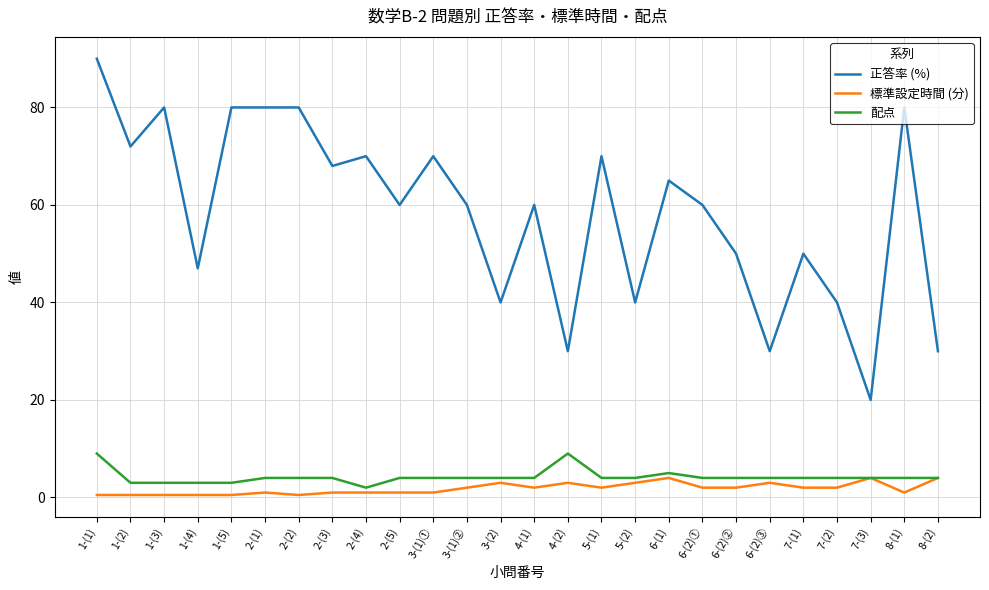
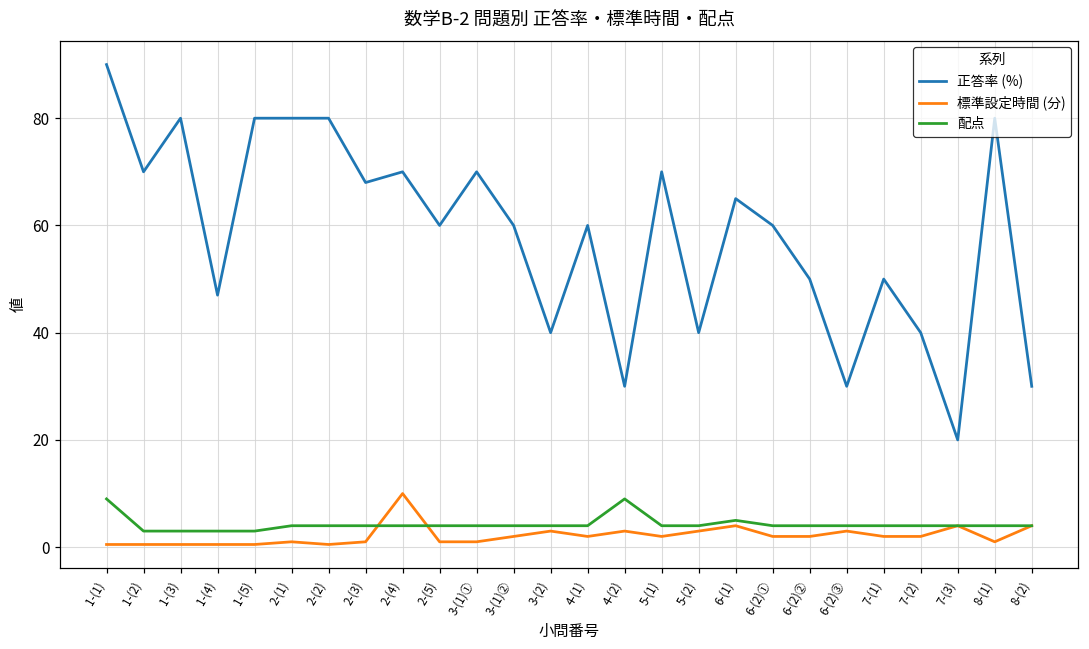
  {
    "正答率 (%)": {
      "1-(1)": 90,
-     "1-(2)": 72,
+     "1-(2)": 70,
      "1-(3)": 80,
      "1-(4)": 47,
      "1-(5)": 80,
      "2-(1)": 80,
      "2-(2)": 80,
      "2-(3)": 68,
      "2-(4)": 70,
      "2-(5)": 60,
      "3-(1)①": 70,
      "3-(1)②": 60,
      "3-(2)": 40,
      "4-(1)": 60,
      "4-(2)": 30,
      "5-(1)": 70,
      "5-(2)": 40,
      "6-(1)": 65,
      "6-(2)①": 60,
      "6-(2)②": 50,
      "6-(2)③": 30,
      "7-(1)": 50,
      "7-(2)": 40,
      "7-(3)": 20,
      "8-(2)": 30
    },
    "標準設定時間 (分)": {
      "1-(1)": 1,
      "1-(2)": 1,
      "1-(3)": 1,
      "1-(4)": 1,
      "1-(5)": 1,
      "2-(1)": 1,
      "2-(2)": 1,
      "2-(3)": 1,
-     "2-(4)": 1,
+     "2-(4)": 10,
      "2-(5)": 1,
      "3-(1)①": 1,
      "3-(1)②": 2,
      "3-(2)": 3,
      "4-(1)": 2,
      "4-(2)": 3,
      "5-(1)": 2,
      "5-(2)": 3,
      "6-(1)": 4,
      "6-(2)①": 2,
      "6-(2)②": 2,
      "6-(2)③": 3,
      "7-(1)": 2,
      "7-(2)": 2,
      "8-(1)": 1
    },
    "配点": {
      "1-(1)": 9,
      "1-(2)": 3,
      "1-(3)": 3,
      "1-(4)": 3,
      "1-(5)": 3,
      "2-(1)": 4,
      "2-(2)": 4,
      "2-(3)": 4,
-     "2-(4)": 2,
+     "2-(4)": 4,
      "2-(5)": 4,
      "3-(1)①": 4,
      "3-(1)②": 4,
      "3-(2)": 4,
      "4-(1)": 4,
      "4-(2)": 9,
      "5-(1)": 4,
      "5-(2)": 4,
      "6-(1)": 5,
      "6-(2)①": 4,
      "6-(2)②": 4,
      "6-(2)③": 4,
      "7-(1)": 4,
      "7-(2)": 4,
      "8-(1)": 4
    }
  }
